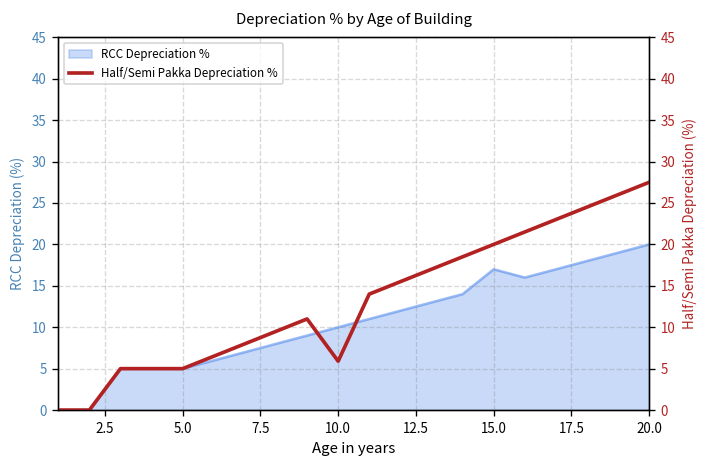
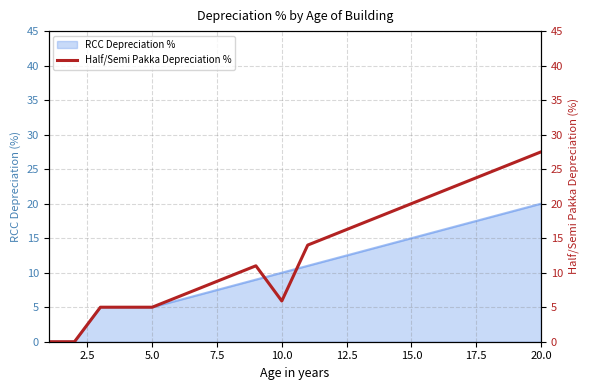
  {
    "RCC Depreciation %": {
      "5.0": 5,
      "10.0": 10,
-     "15.0": 17,
+     "15.0": 15,
      "20.0": 20
    },
    "Half/Semi Pakka Depreciation %": {
      "5.0": 5,
      "10.0": 6,
      "15.0": 20,
      "20.0": 28
    }
  }
